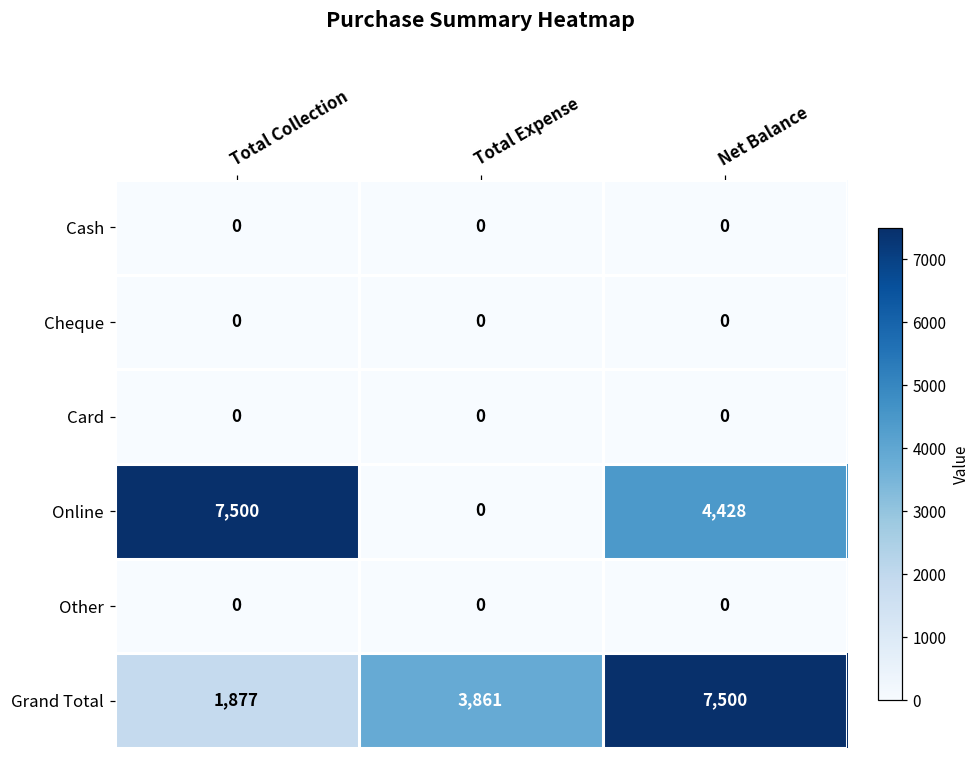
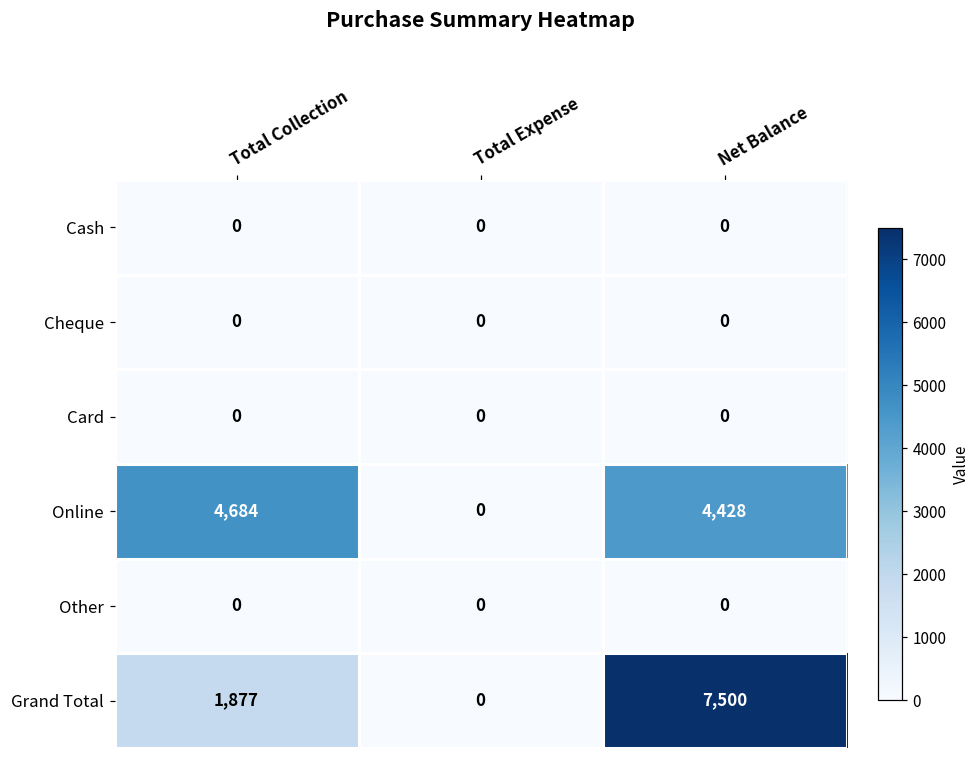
  {
    "Cash": {
      "Total Collection": "0",
      "Total Expense": "0",
      "Net Balance": "0"
    },
    "Cheque": {
      "Total Collection": "0",
      "Total Expense": "0",
      "Net Balance": "0"
    },
    "Card": {
      "Total Collection": "0",
      "Total Expense": "0",
      "Net Balance": "0"
    },
    "Online": {
-     "Total Collection": "7,500",
+     "Total Collection": "4,684",
      "Total Expense": "0",
      "Net Balance": "4,428"
    },
    "Other": {
      "Total Collection": "0",
      "Total Expense": "0",
      "Net Balance": "0"
    },
    "Grand Total": {
      "Total Collection": "1,877",
-     "Total Expense": "3,861",
+     "Total Expense": "0",
      "Net Balance": "7,500"
    }
  }
